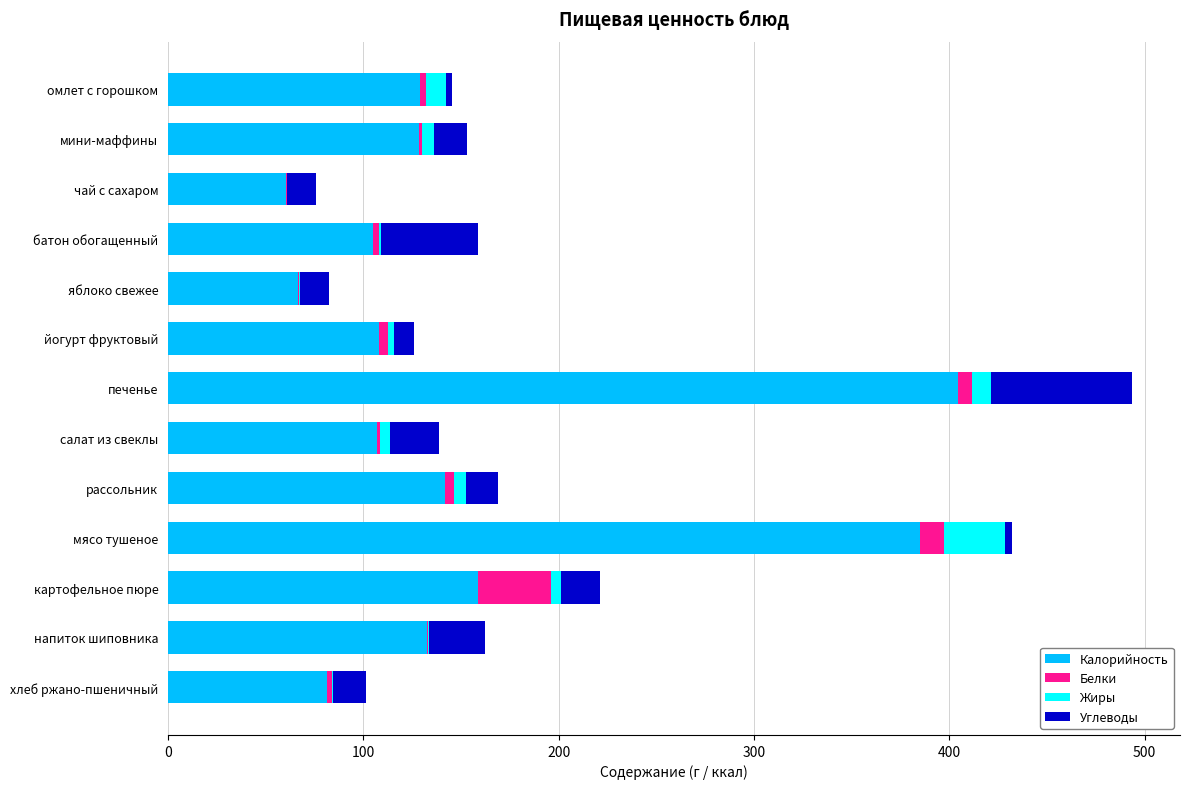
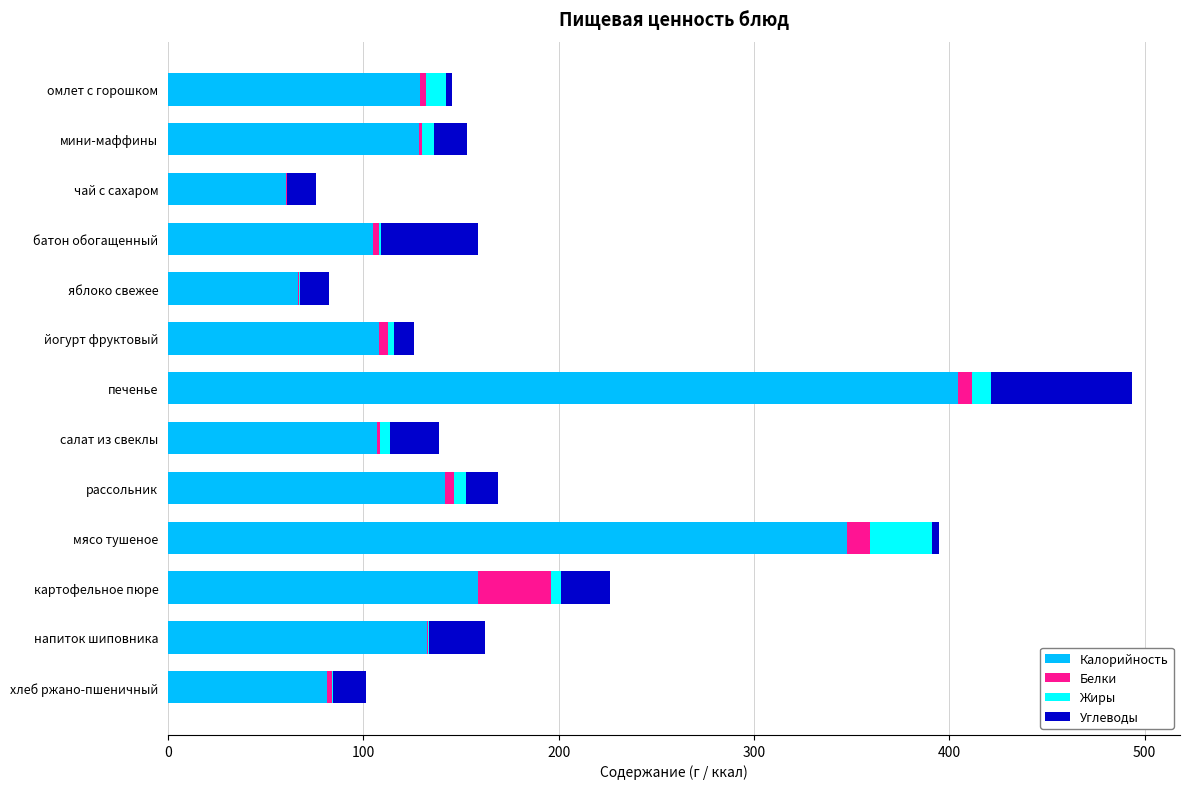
  {
    "Калорийность": {
      "омлет с горошком": 129,
      "мини-маффины": 129,
      "чай с сахаром": 61,
      "батон обогащенный": 105,
      "яблоко свежее": 67,
      "йогурт фруктовый": 108,
      "печенье": 405,
      "салат из свеклы": 107,
      "рассольник": 142,
-     "мясо тушеное": 385,
+     "мясо тушеное": 348,
      "картофельное пюре": 159,
      "напиток шиповника": 133,
      "хлеб ржано-пшеничный": 82
    },
    "Белки": {
      "омлет с горошком": 3,
      "мини-маффины": 2,
      "батон обогащенный": 3,
      "йогурт фруктовый": 5,
      "печенье": 7,
      "салат из свеклы": 2,
      "рассольник": 5,
      "мясо тушеное": 12,
      "картофельное пюре": 37,
      "хлеб ржано-пшеничный": 3
    },
    "Жиры": {
      "омлет с горошком": 10,
      "мини-маффины": 6,
      "чай с сахаром": 0,
      "йогурт фруктовый": 3,
      "печенье": 10,
      "салат из свеклы": 5,
      "рассольник": 6,
      "мясо тушеное": 32,
      "картофельное пюре": 5
    },
    "Углеводы": {
      "омлет с горошком": 3,
      "мини-маффины": 17,
      "чай с сахаром": 15,
      "батон обогащенный": 50,
      "яблоко свежее": 15,
      "йогурт фруктовый": 11,
      "печенье": 72,
      "салат из свеклы": 25,
      "рассольник": 16,
      "мясо тушеное": 3,
-     "картофельное пюре": 20,
+     "картофельное пюре": 25,
      "напиток шиповника": 29,
      "хлеб ржано-пшеничный": 17
    }
  }
